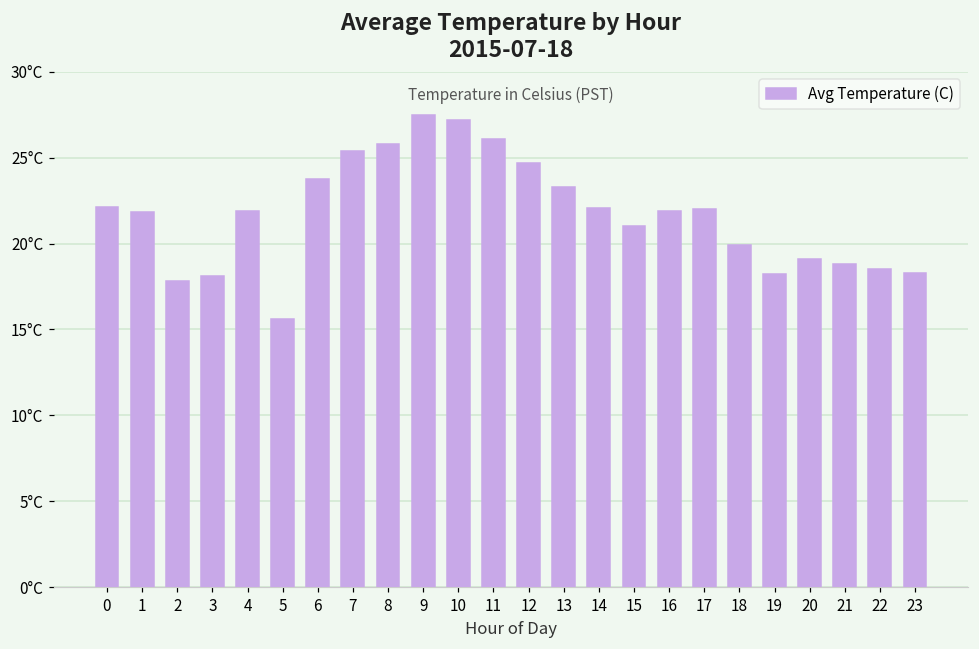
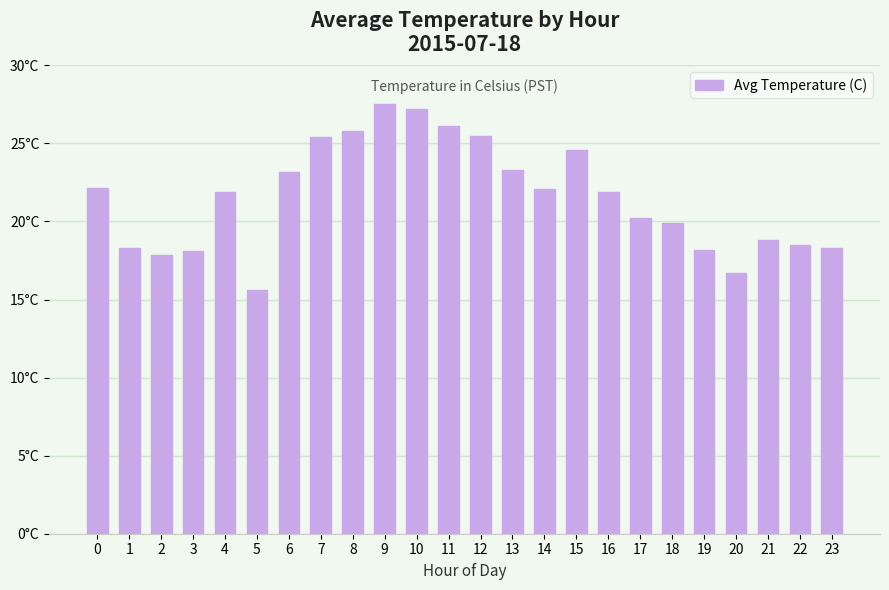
  {
    "0": "22.1°C",
-   "1": "21.8°C",
+   "1": "18.3°C",
    "2": "17.9°C",
    "3": "18.1°C",
    "4": "21.9°C",
    "5": "15.6°C",
-   "6": "23.8°C",
+   "6": "23.2°C",
    "7": "25.4°C",
    "8": "25.8°C",
    "9": "27.5°C",
    "10": "27.2°C",
    "11": "26.1°C",
-   "12": "24.7°C",
+   "12": "25.5°C",
    "13": "23.3°C",
    "14": "22.1°C",
-   "15": "21.1°C",
+   "15": "24.6°C",
    "16": "21.9°C",
-   "17": "22.0°C",
+   "17": "20.2°C",
    "18": "19.9°C",
    "19": "18.2°C",
-   "20": "19.1°C",
+   "20": "16.7°C",
    "21": "18.8°C",
    "22": "18.5°C",
    "23": "18.3°C"
  }
